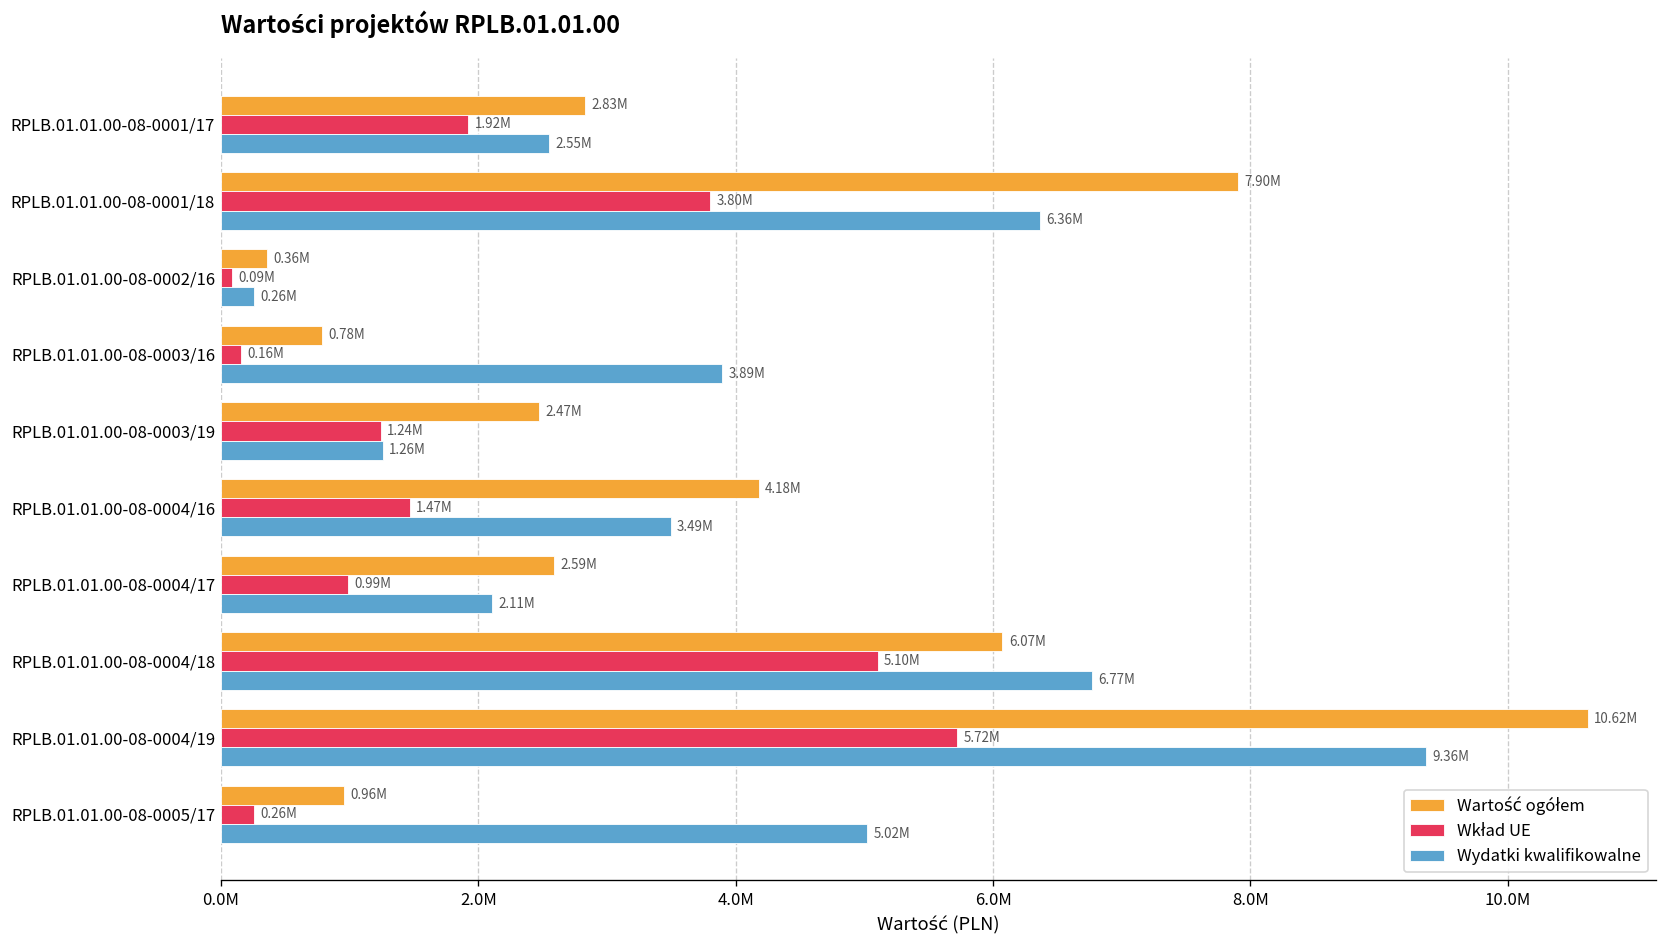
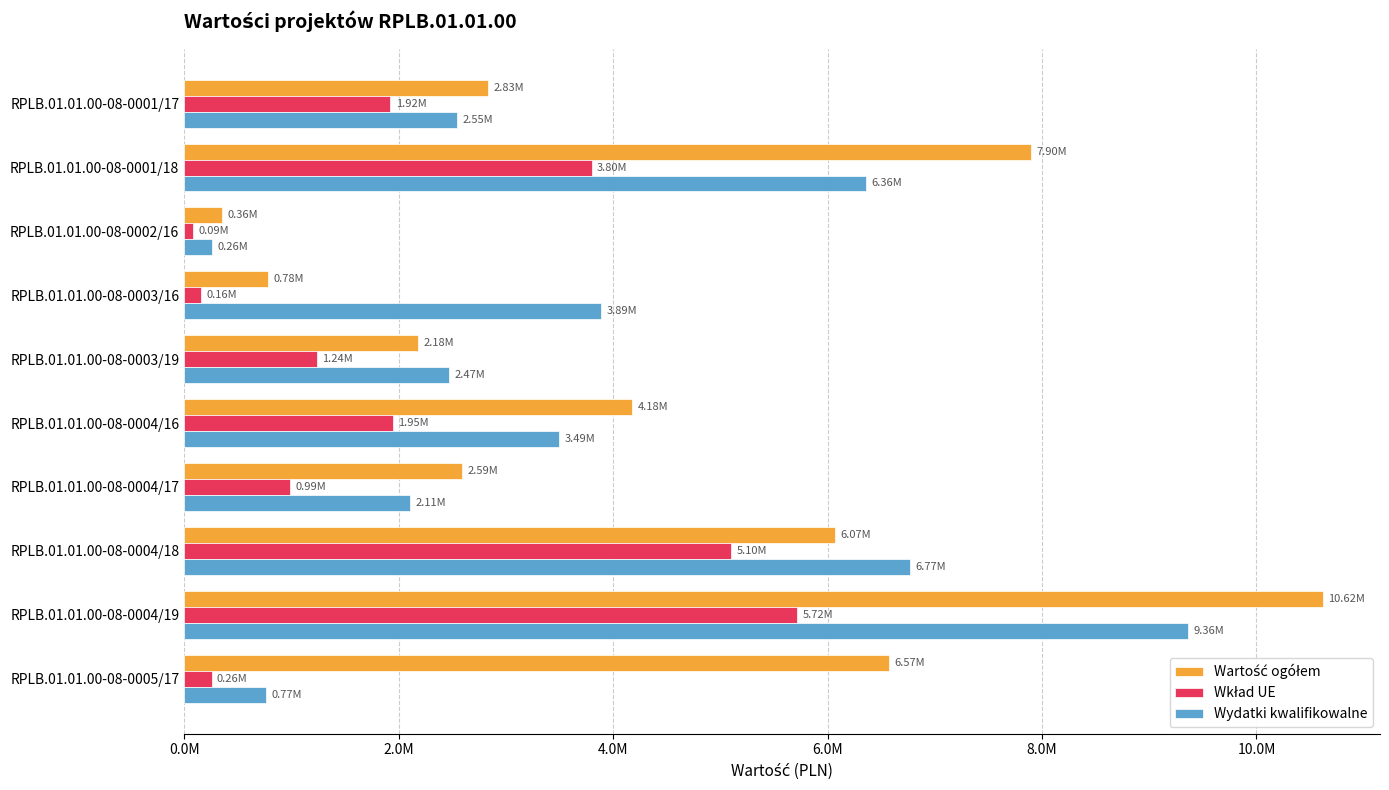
  {
    "Wartość ogółem": {
      "RPLB.01.01.00-08-0001/17": "2.83M",
      "RPLB.01.01.00-08-0001/18": "7.90M",
      "RPLB.01.01.00-08-0002/16": "0.36M",
      "RPLB.01.01.00-08-0003/16": "0.78M",
-     "RPLB.01.01.00-08-0003/19": "2.47M",
+     "RPLB.01.01.00-08-0003/19": "2.18M",
      "RPLB.01.01.00-08-0004/16": "4.18M",
      "RPLB.01.01.00-08-0004/17": "2.59M",
      "RPLB.01.01.00-08-0004/18": "6.07M",
      "RPLB.01.01.00-08-0004/19": "10.62M",
-     "RPLB.01.01.00-08-0005/17": "0.96M"
+     "RPLB.01.01.00-08-0005/17": "6.57M"
    },
    "Wkład UE": {
      "RPLB.01.01.00-08-0001/17": "1.92M",
      "RPLB.01.01.00-08-0001/18": "3.80M",
      "RPLB.01.01.00-08-0002/16": "0.09M",
      "RPLB.01.01.00-08-0003/16": "0.16M",
      "RPLB.01.01.00-08-0003/19": "1.24M",
-     "RPLB.01.01.00-08-0004/16": "1.47M",
+     "RPLB.01.01.00-08-0004/16": "1.95M",
      "RPLB.01.01.00-08-0004/17": "0.99M",
      "RPLB.01.01.00-08-0004/18": "5.10M",
      "RPLB.01.01.00-08-0004/19": "5.72M",
      "RPLB.01.01.00-08-0005/17": "0.26M"
    },
    "Wydatki kwalifikowalne": {
      "RPLB.01.01.00-08-0001/17": "2.55M",
      "RPLB.01.01.00-08-0001/18": "6.36M",
      "RPLB.01.01.00-08-0002/16": "0.26M",
      "RPLB.01.01.00-08-0003/16": "3.89M",
-     "RPLB.01.01.00-08-0003/19": "1.26M",
+     "RPLB.01.01.00-08-0003/19": "2.47M",
      "RPLB.01.01.00-08-0004/16": "3.49M",
      "RPLB.01.01.00-08-0004/17": "2.11M",
      "RPLB.01.01.00-08-0004/18": "6.77M",
      "RPLB.01.01.00-08-0004/19": "9.36M",
-     "RPLB.01.01.00-08-0005/17": "5.02M"
+     "RPLB.01.01.00-08-0005/17": "0.77M"
    }
  }
